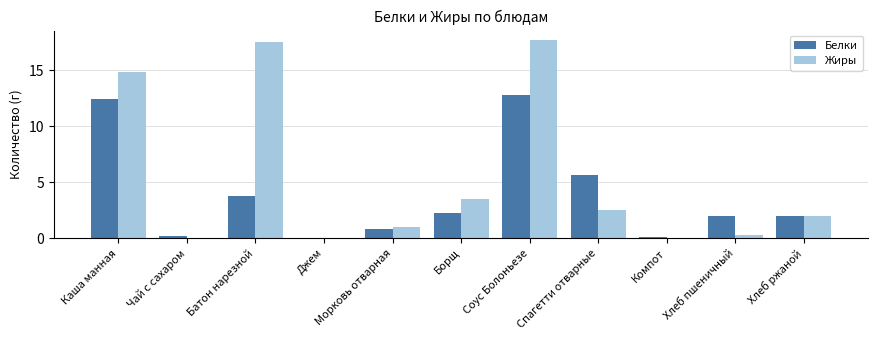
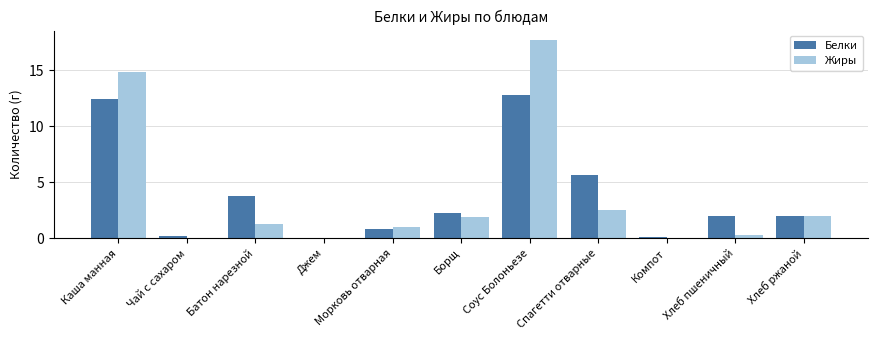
  {
    "Белки": {
      "Каша манная": 12.5,
      "Батон нарезной": 3.8,
      "Джем": 0.0,
      "Морковь отварная": 0.8,
      "Борщ": 2.2,
      "Соус Болоньезе": 12.8,
      "Спагетти отварные": 5.7,
      "Хлеб пшеничный": 2.0,
      "Хлеб ржаной": 2.0
    },
    "Жиры": {
      "Каша манная": 14.8,
-     "Батон нарезной": 17.5,
+     "Батон нарезной": 1.3,
      "Джем": 0.0,
      "Морковь отварная": 1.0,
-     "Борщ": 3.5,
+     "Борщ": 1.9,
      "Соус Болоньезе": 17.7,
      "Спагетти отварные": 2.5,
      "Компот": 0.0,
      "Хлеб пшеничный": 0.3,
      "Хлеб ржаной": 2.0
    }
  }
